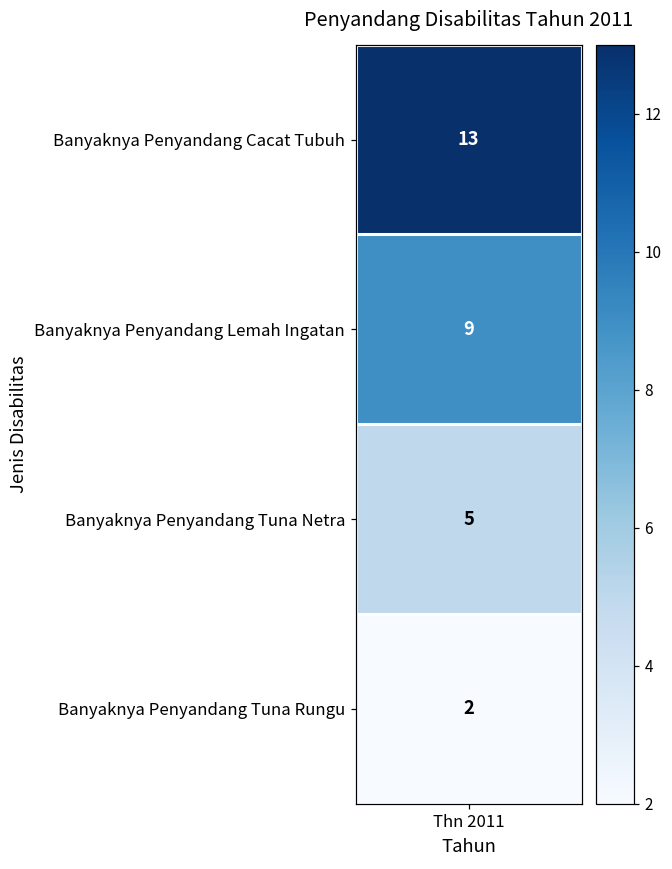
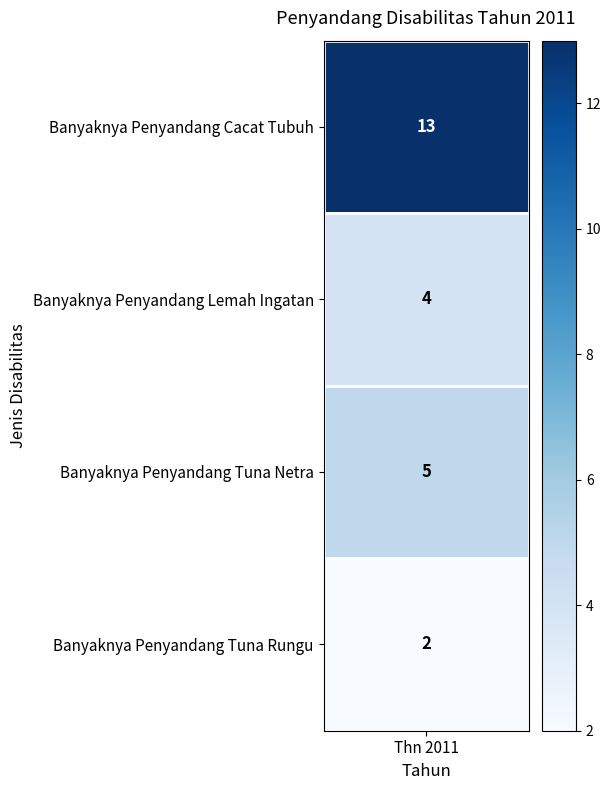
  {
    "Banyaknya Penyandang Cacat Tubuh": {
      "Thn 2011": 13
    },
    "Banyaknya Penyandang Lemah Ingatan": {
-     "Thn 2011": 9
+     "Thn 2011": 4
    },
    "Banyaknya Penyandang Tuna Netra": {
      "Thn 2011": 5
    },
    "Banyaknya Penyandang Tuna Rungu": {
      "Thn 2011": 2
    }
  }
